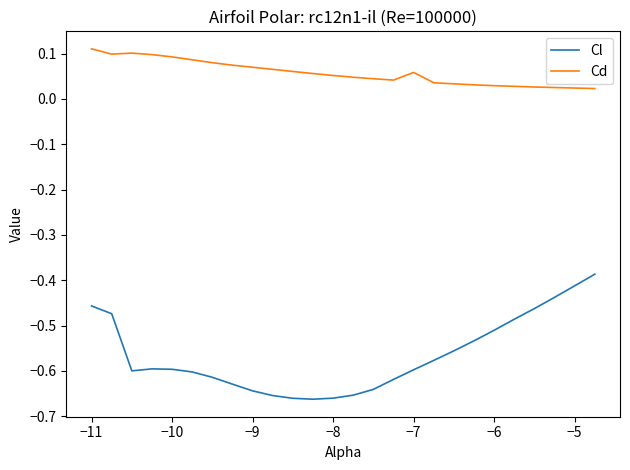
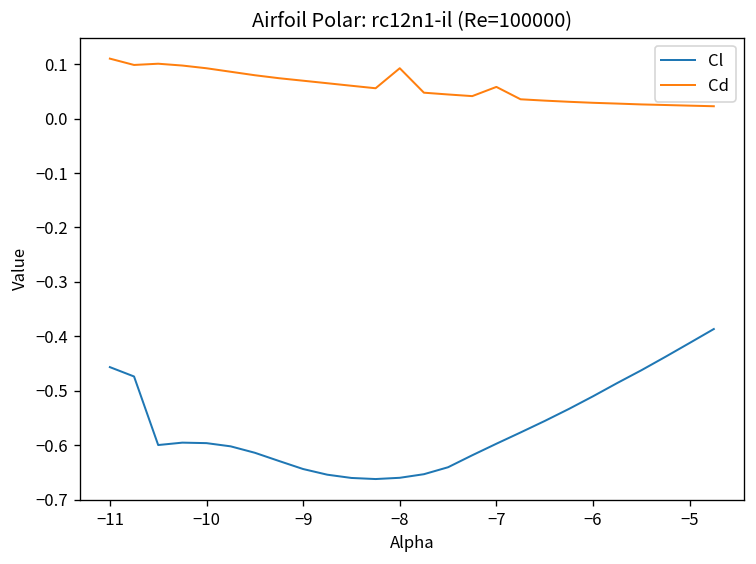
  {
    "Cl": {
      "−11": -0.46,
      "−10": -0.60,
      "−9": -0.64,
      "−8": -0.66,
      "−7": -0.60,
      "−6": -0.51,
      "−5": -0.41
    },
    "Cd": {
      "−11": 0.11,
      "−10": 0.09,
      "−9": 0.07,
-     "−8": 0.05,
+     "−8": 0.09,
      "−7": 0.06,
      "−6": 0.03,
      "−5": 0.02
    }
  }
